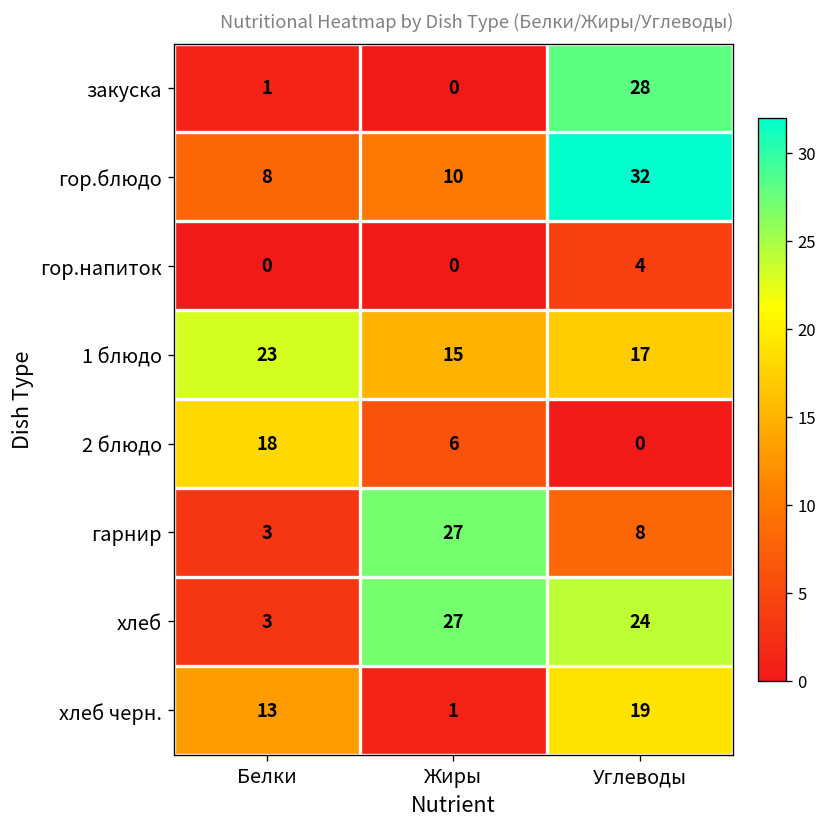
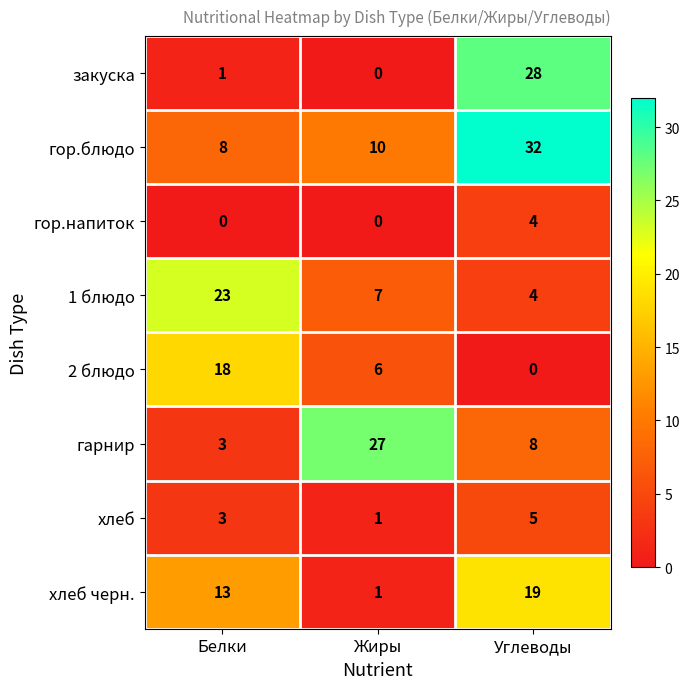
  {
    "закуска": {
      "Белки": 1,
      "Жиры": 0,
      "Углеводы": 28
    },
    "гор.блюдо": {
      "Белки": 8,
      "Жиры": 10,
      "Углеводы": 32
    },
    "гор.напиток": {
      "Белки": 0,
      "Жиры": 0,
      "Углеводы": 4
    },
    "1 блюдо": {
      "Белки": 23,
-     "Жиры": 15,
-     "Углеводы": 17
+     "Жиры": 7,
+     "Углеводы": 4
    },
    "2 блюдо": {
      "Белки": 18,
      "Жиры": 6,
      "Углеводы": 0
    },
    "гарнир": {
      "Белки": 3,
      "Жиры": 27,
      "Углеводы": 8
    },
    "хлеб": {
      "Белки": 3,
-     "Жиры": 27,
-     "Углеводы": 24
+     "Жиры": 1,
+     "Углеводы": 5
    },
    "хлеб черн.": {
      "Белки": 13,
      "Жиры": 1,
      "Углеводы": 19
    }
  }
